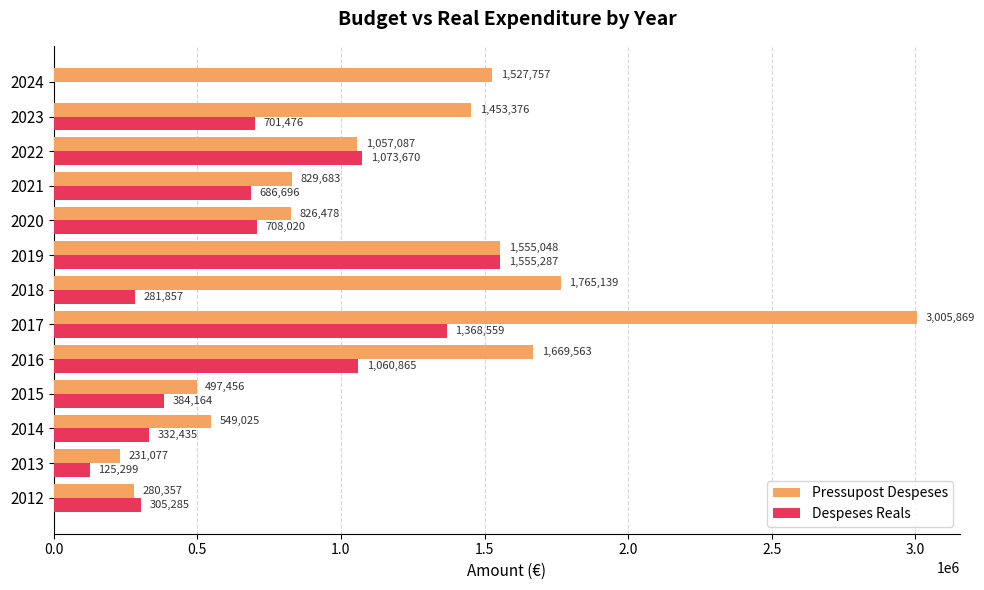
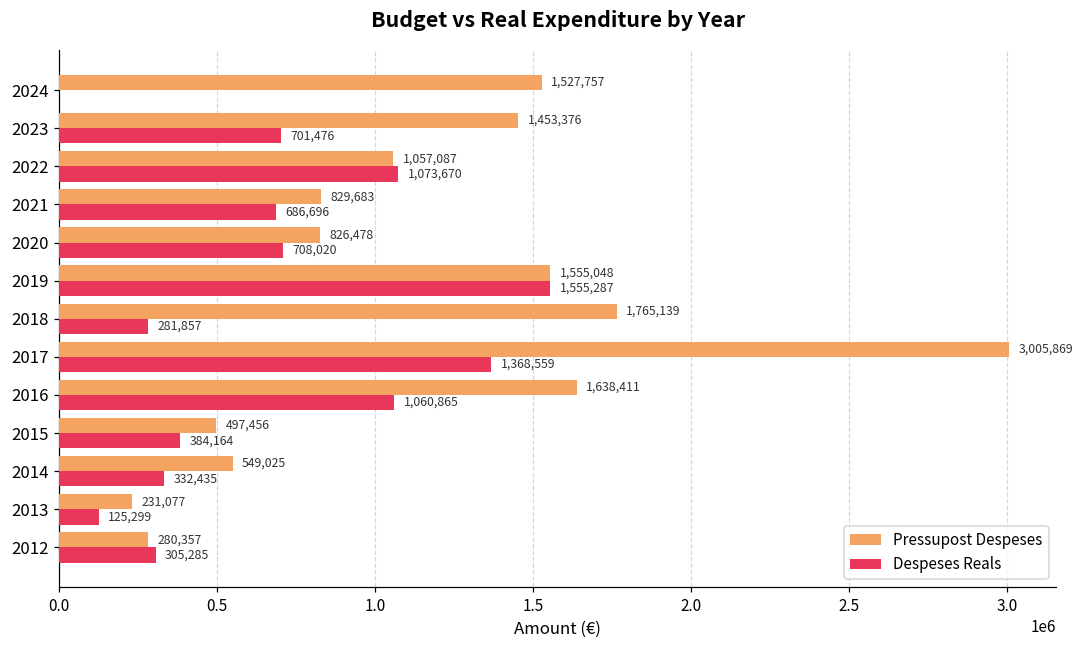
  {
    "Pressupost Despeses": {
      "2024": "1,527,757",
      "2023": "1,453,376",
      "2022": "1,057,087",
      "2021": "829,683",
      "2020": "826,478",
      "2019": "1,555,048",
      "2018": "1,765,139",
      "2017": "3,005,869",
-     "2016": "1,669,563",
+     "2016": "1,638,411",
      "2015": "497,456",
      "2014": "549,025",
      "2013": "231,077",
      "2012": "280,357"
    },
    "Despeses Reals": {
      "2023": "701,476",
      "2022": "1,073,670",
      "2021": "686,696",
      "2020": "708,020",
      "2019": "1,555,287",
      "2018": "281,857",
      "2017": "1,368,559",
      "2016": "1,060,865",
      "2015": "384,164",
      "2014": "332,435",
      "2013": "125,299",
      "2012": "305,285"
    }
  }
